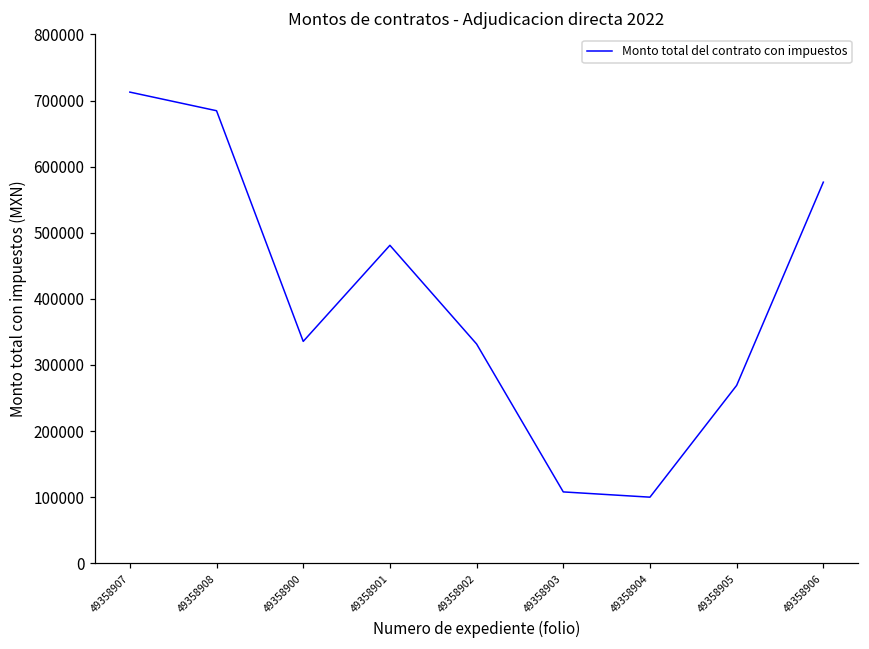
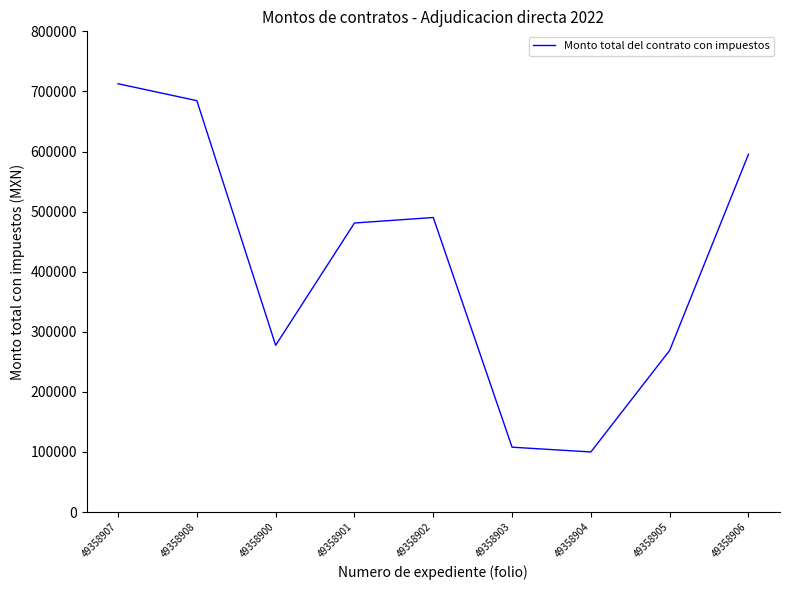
  {
    "49358907": 710000,
    "49358908": 680000,
-   "49358900": 340000,
+   "49358900": 280000,
    "49358901": 480000,
-   "49358902": 330000,
+   "49358902": 490000,
    "49358903": 110000,
    "49358904": 100000,
    "49358905": 270000,
-   "49358906": 580000
+   "49358906": 600000
  }
